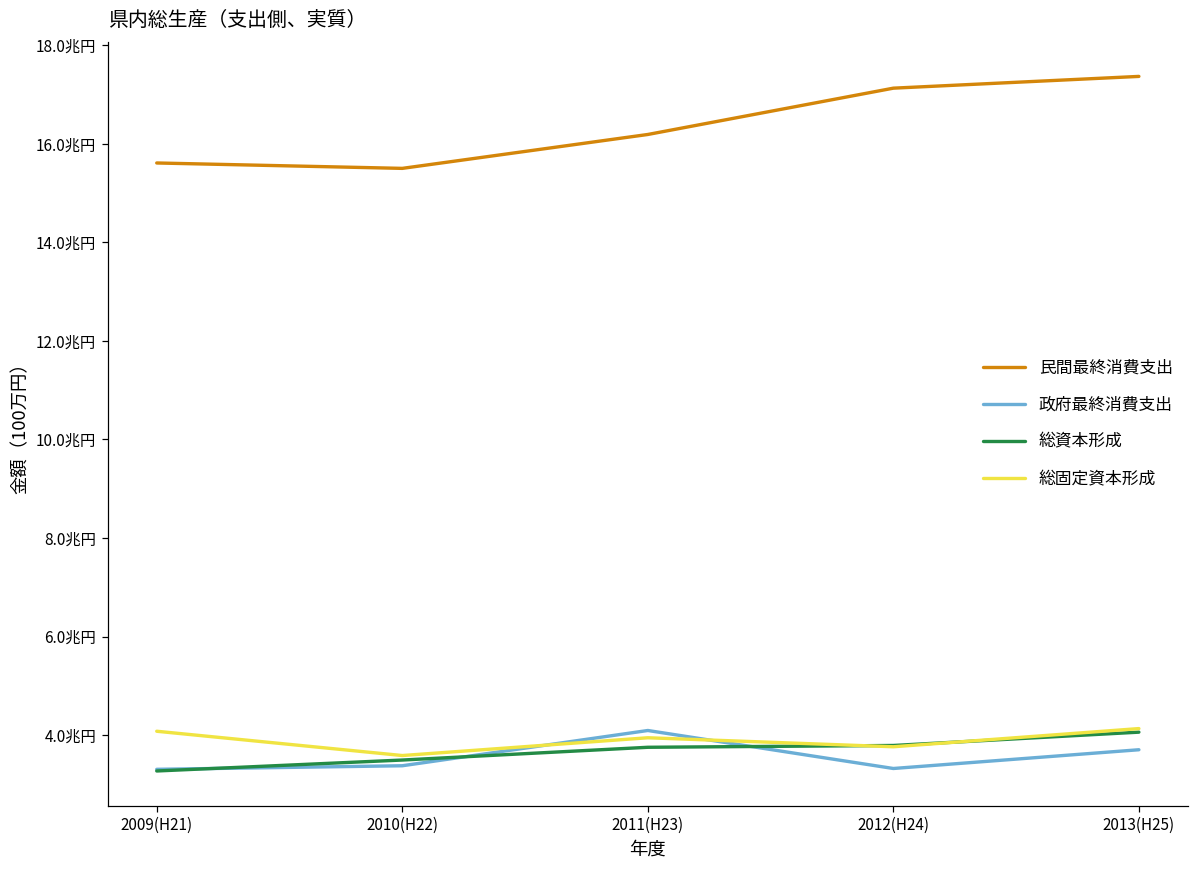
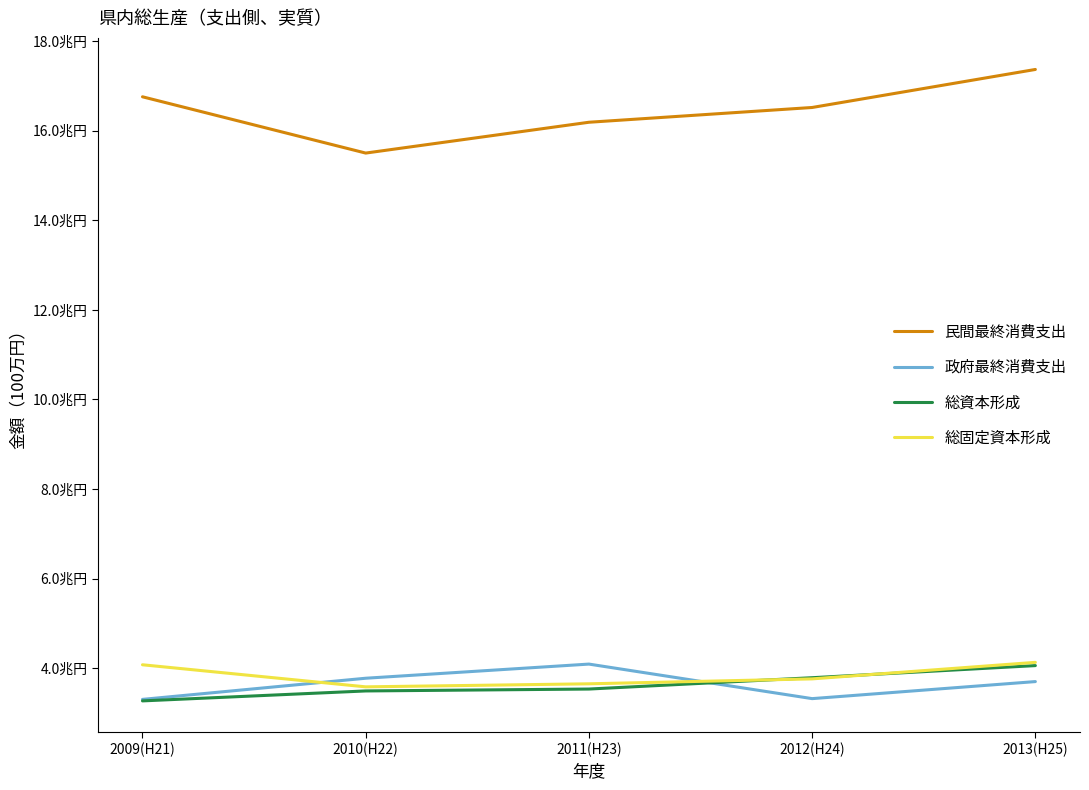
  {
    "民間最終消費支出": {
-     "2009(H21)": "15.6兆円",
+     "2009(H21)": "16.8兆円",
      "2010(H22)": "15.5兆円",
      "2011(H23)": "16.2兆円",
-     "2012(H24)": "17.1兆円",
+     "2012(H24)": "16.5兆円",
      "2013(H25)": "17.4兆円"
    },
    "政府最終消費支出": {
-     "2010(H22)": "3.4兆円",
+     "2010(H22)": "3.8兆円",
      "2011(H23)": "4.1兆円",
      "2012(H24)": "3.3兆円",
      "2013(H25)": "3.7兆円"
    },
    "総資本形成": {
      "2010(H22)": "3.5兆円",
-     "2011(H23)": "3.8兆円",
+     "2011(H23)": "3.5兆円",
      "2013(H25)": "4.1兆円"
    },
    "総固定資本形成": {
      "2009(H21)": "4.1兆円",
      "2010(H22)": "3.6兆円",
-     "2011(H23)": "3.9兆円",
+     "2011(H23)": "3.7兆円",
      "2013(H25)": "4.1兆円"
    }
  }
